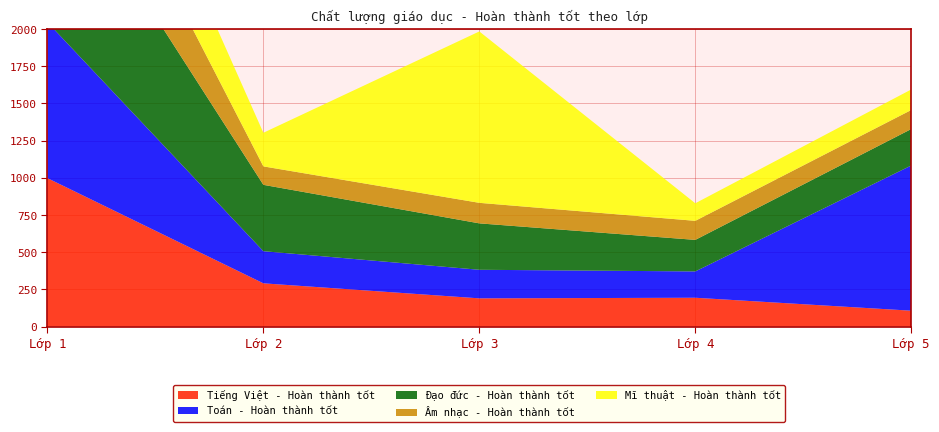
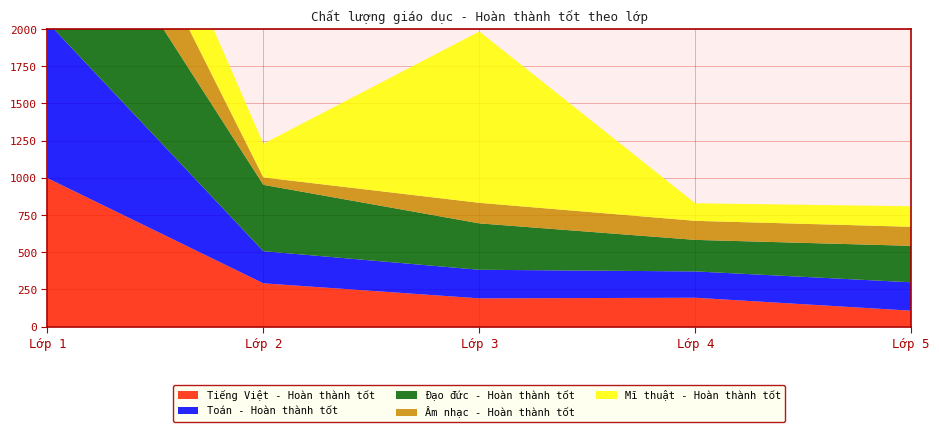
  {
    "Tiếng Việt - Hoàn thành tốt": {
      "Lớp 1": 1000,
      "Lớp 2": 290,
      "Lớp 3": 190,
      "Lớp 4": 190,
      "Lớp 5": 110
    },
    "Toán - Hoàn thành tốt": {
      "Lớp 2": 220,
      "Lớp 3": 190,
      "Lớp 4": 180,
-     "Lớp 5": 980
+     "Lớp 5": 190
    },
    "Đạo đức - Hoàn thành tốt": {
      "Lớp 2": 450,
      "Lớp 3": 310,
      "Lớp 4": 210,
      "Lớp 5": 250
    },
    "Âm nhạc - Hoàn thành tốt": {
-     "Lớp 2": 120,
+     "Lớp 2": 50,
      "Lớp 3": 140,
      "Lớp 4": 130,
      "Lớp 5": 130
    },
    "Mĩ thuật - Hoàn thành tốt": {
      "Lớp 2": 230,
      "Lớp 3": 1150,
      "Lớp 4": 120,
      "Lớp 5": 140
    }
  }
